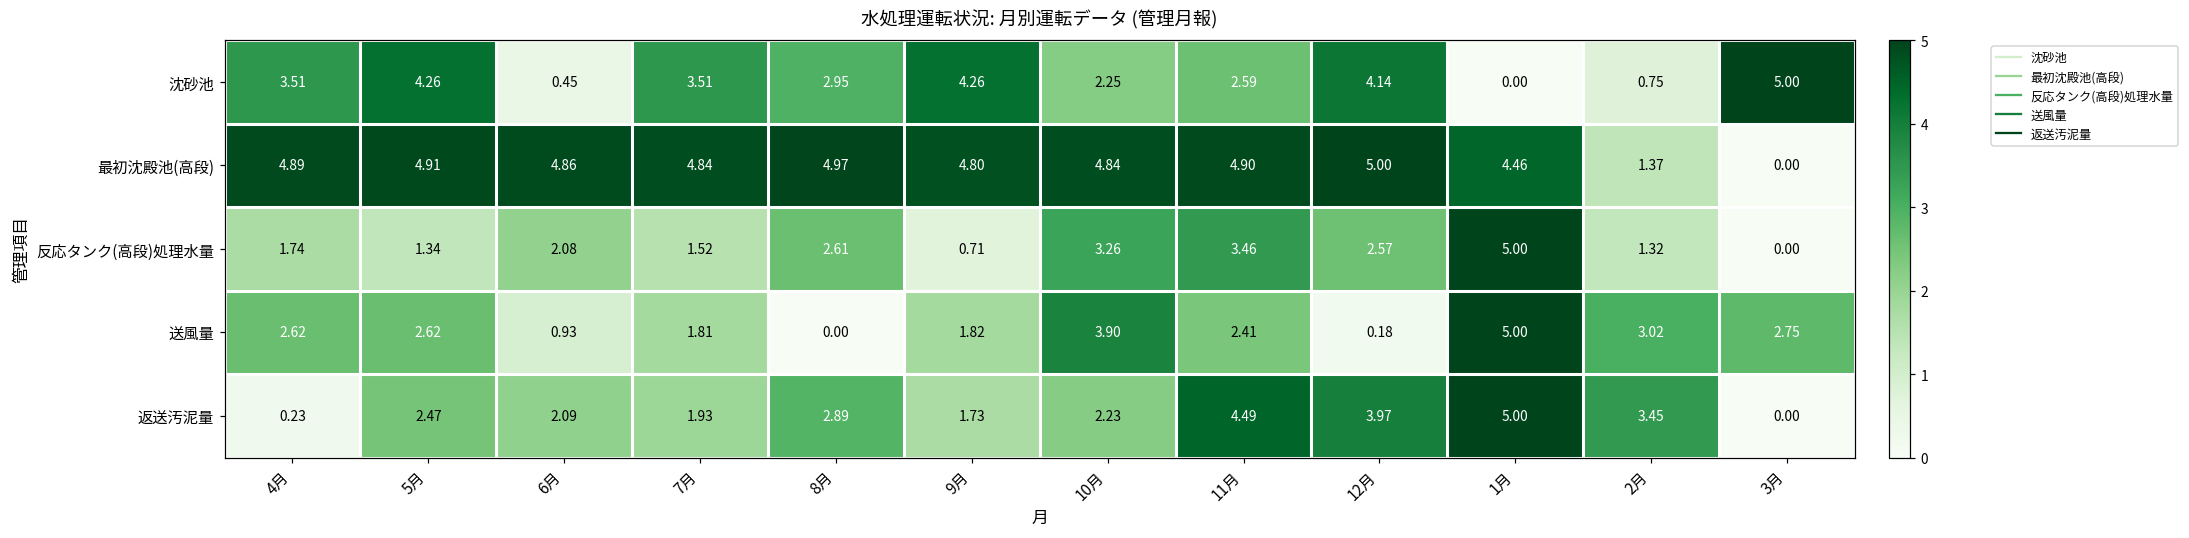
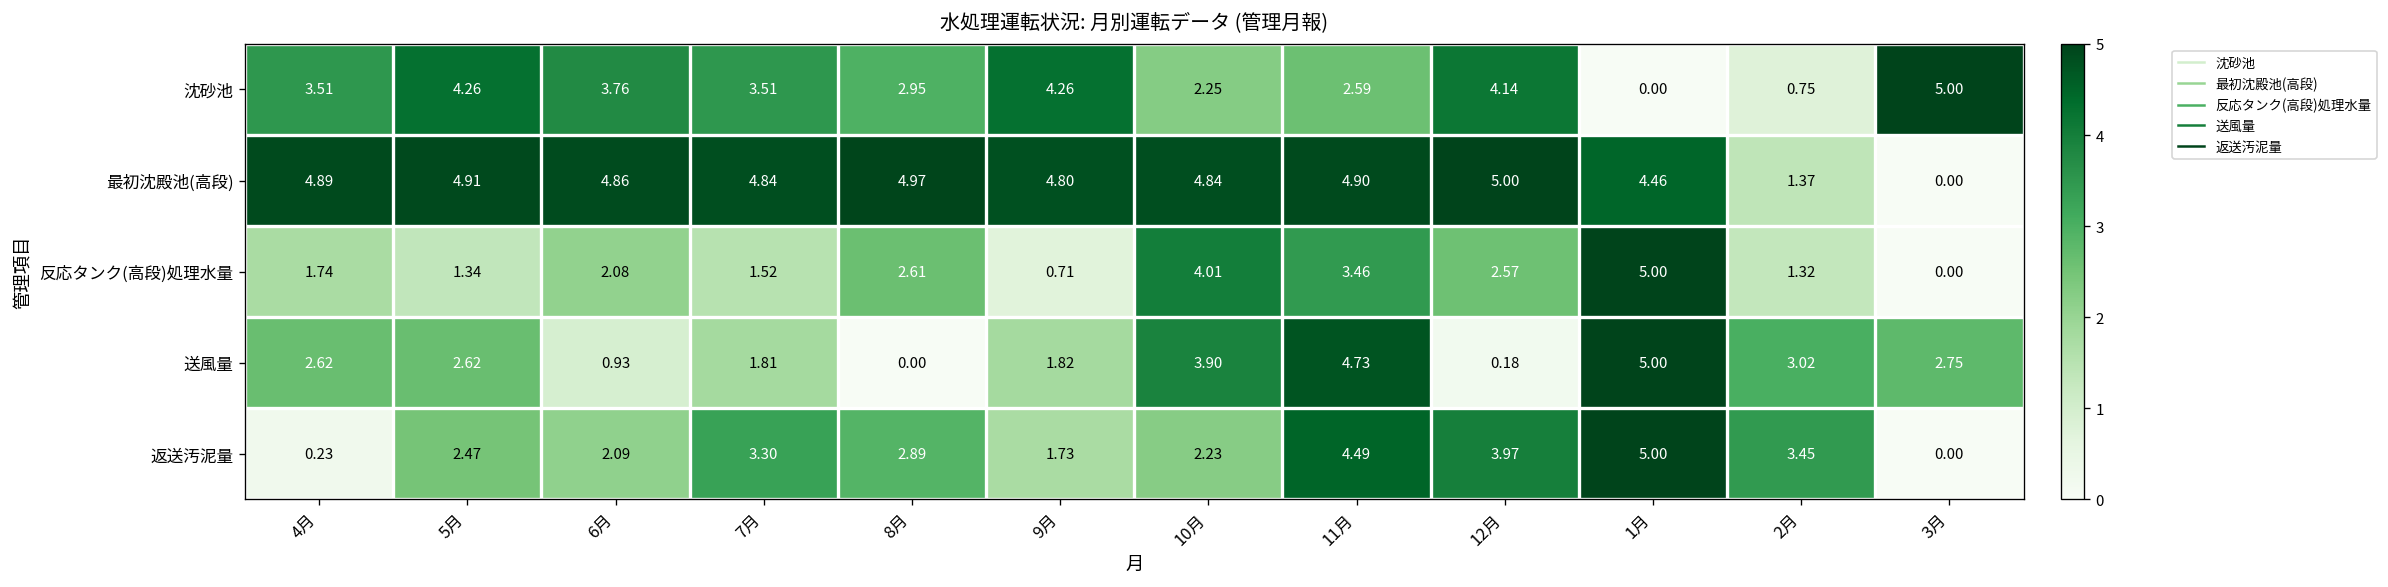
  {
    "沈砂池": {
      "4月": 3.51,
      "5月": 4.26,
-     "6月": 0.45,
+     "6月": 3.76,
      "7月": 3.51,
      "8月": 2.95,
      "9月": 4.26,
      "10月": 2.25,
      "11月": 2.59,
      "12月": 4.14,
      "1月": 0.00,
      "2月": 0.75,
      "3月": 5.00
    },
    "最初沈殿池(高段)": {
      "4月": 4.89,
      "5月": 4.91,
      "6月": 4.86,
      "7月": 4.84,
      "8月": 4.97,
      "9月": 4.80,
      "10月": 4.84,
      "11月": 4.90,
      "12月": 5.00,
      "1月": 4.46,
      "2月": 1.37,
      "3月": 0.00
    },
    "反応タンク(高段)処理水量": {
      "4月": 1.74,
      "5月": 1.34,
      "6月": 2.08,
      "7月": 1.52,
      "8月": 2.61,
      "9月": 0.71,
-     "10月": 3.26,
+     "10月": 4.01,
      "11月": 3.46,
      "12月": 2.57,
      "1月": 5.00,
      "2月": 1.32,
      "3月": 0.00
    },
    "送風量": {
      "4月": 2.62,
      "5月": 2.62,
      "6月": 0.93,
      "7月": 1.81,
      "8月": 0.00,
      "9月": 1.82,
      "10月": 3.90,
-     "11月": 2.41,
+     "11月": 4.73,
      "12月": 0.18,
      "1月": 5.00,
      "2月": 3.02,
      "3月": 2.75
    },
    "返送汚泥量": {
      "4月": 0.23,
      "5月": 2.47,
      "6月": 2.09,
-     "7月": 1.93,
+     "7月": 3.30,
      "8月": 2.89,
      "9月": 1.73,
      "10月": 2.23,
      "11月": 4.49,
      "12月": 3.97,
      "1月": 5.00,
      "2月": 3.45,
      "3月": 0.00
    }
  }
